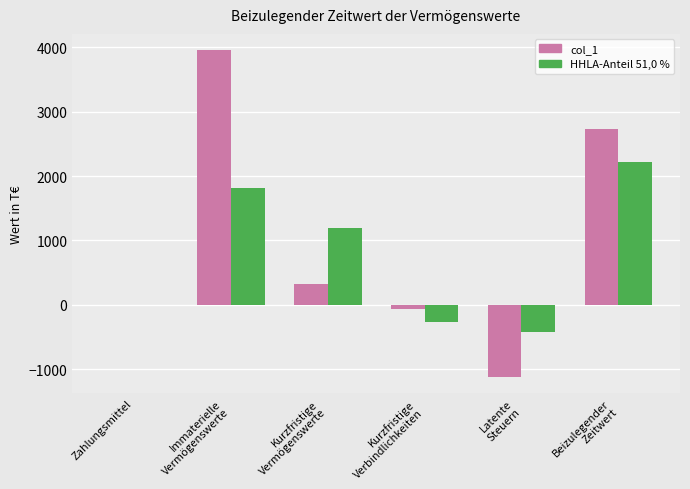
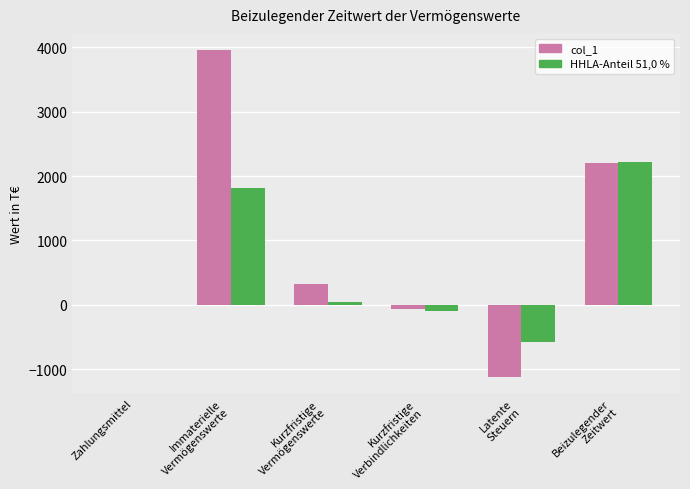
  {
    "col_1": {
      "Zahlungsmittel": 0,
      "Immaterielle Vermögenswerte": 4000,
      "Kurzfristige Vermögenswerte": 300,
      "Kurzfristige Verbindlichkeiten": -100,
      "Latente Steuern": -1100,
-     "Beizulegender Zeitwert": 2700
+     "Beizulegender Zeitwert": 2200
    },
    "HHLA-Anteil 51,0 %": {
      "Zahlungsmittel": 0,
      "Immaterielle Vermögenswerte": 1800,
-     "Kurzfristige Vermögenswerte": 1200,
-     "Kurzfristige Verbindlichkeiten": -300,
-     "Latente Steuern": -400,
+     "Kurzfristige Vermögenswerte": 0,
+     "Kurzfristige Verbindlichkeiten": -100,
+     "Latente Steuern": -600,
      "Beizulegender Zeitwert": 2200
    }
  }
